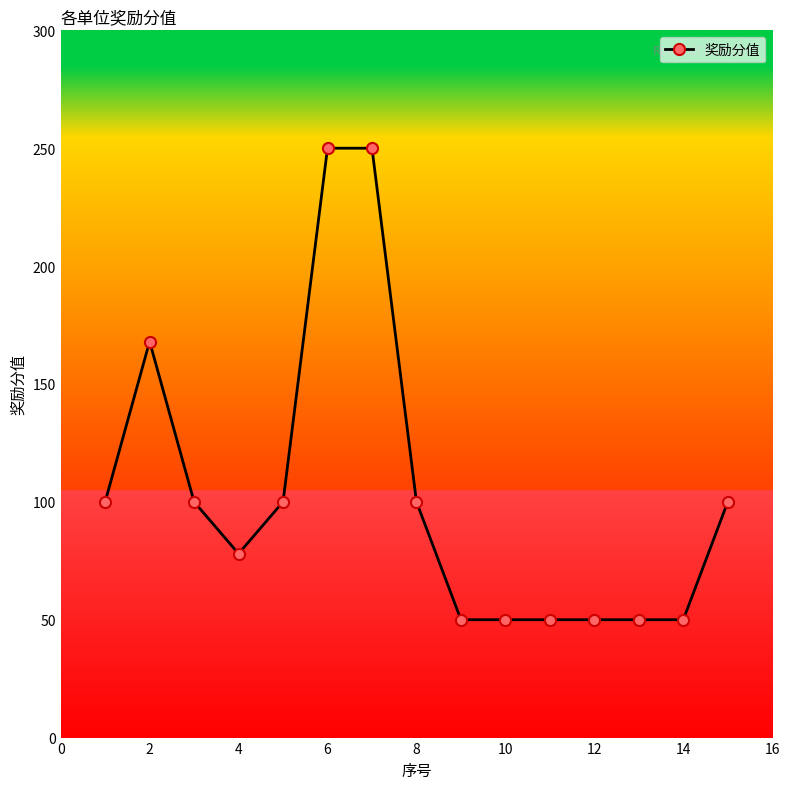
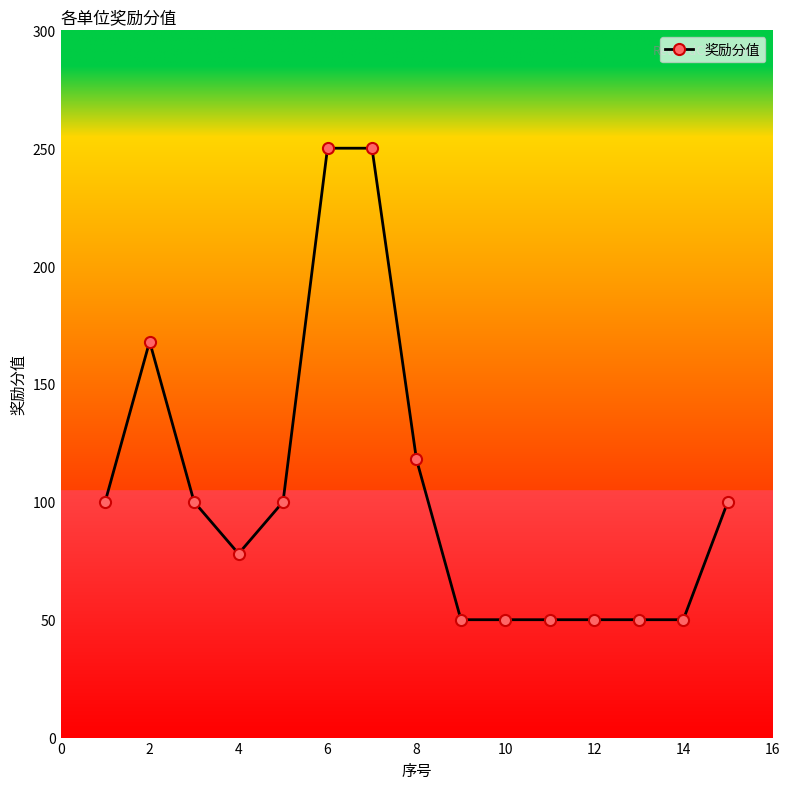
  {
    "2": 168,
    "4": 78,
    "6": 250,
-   "8": 100,
+   "8": 118,
    "10": 50,
    "12": 50,
    "14": 50
  }
